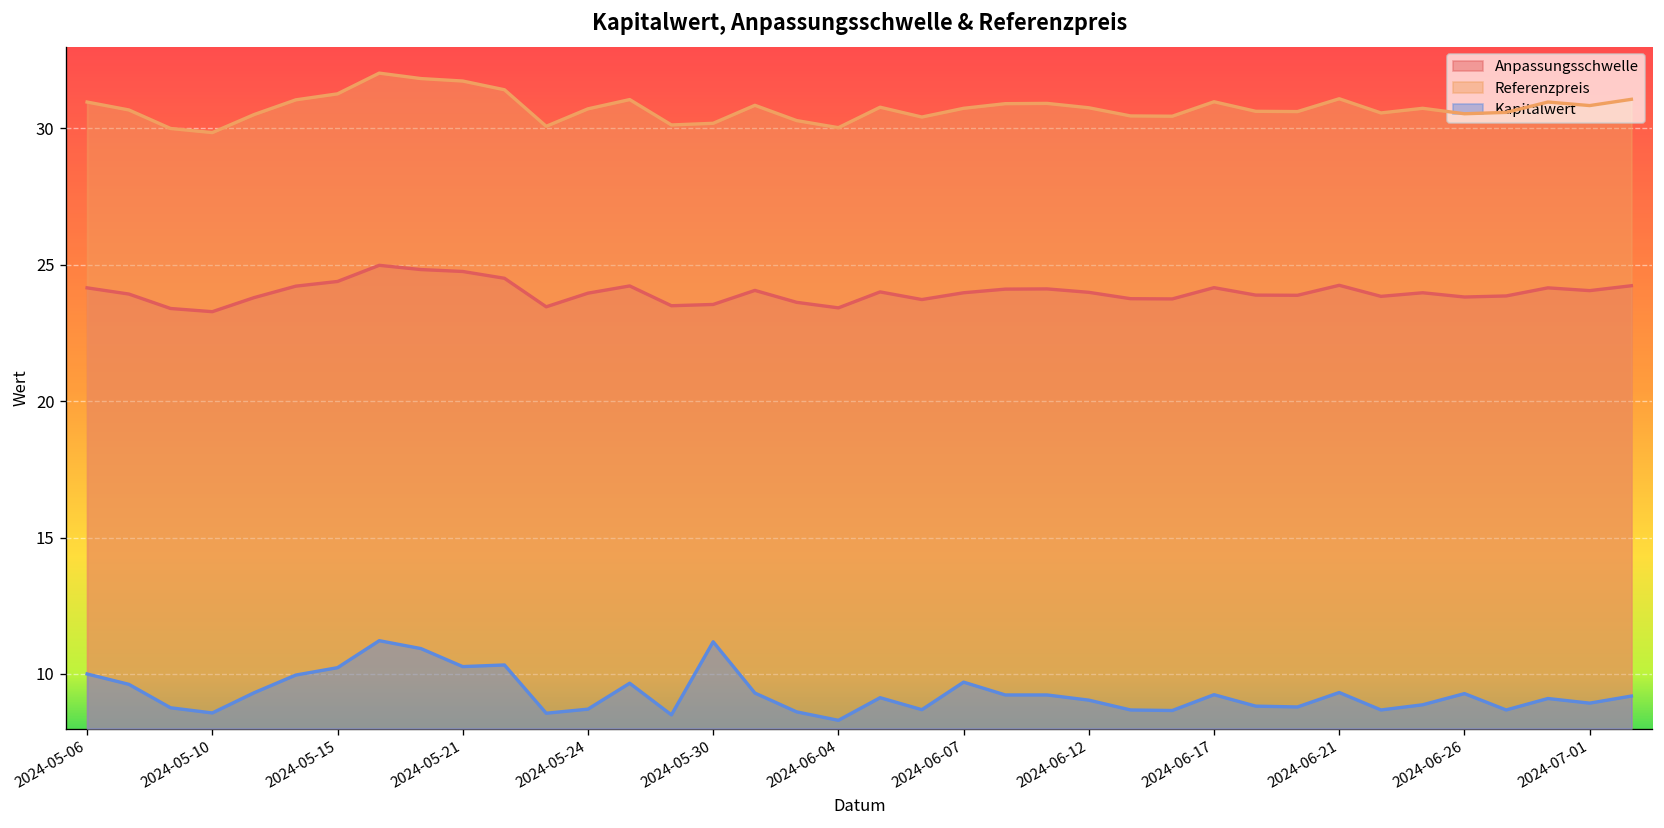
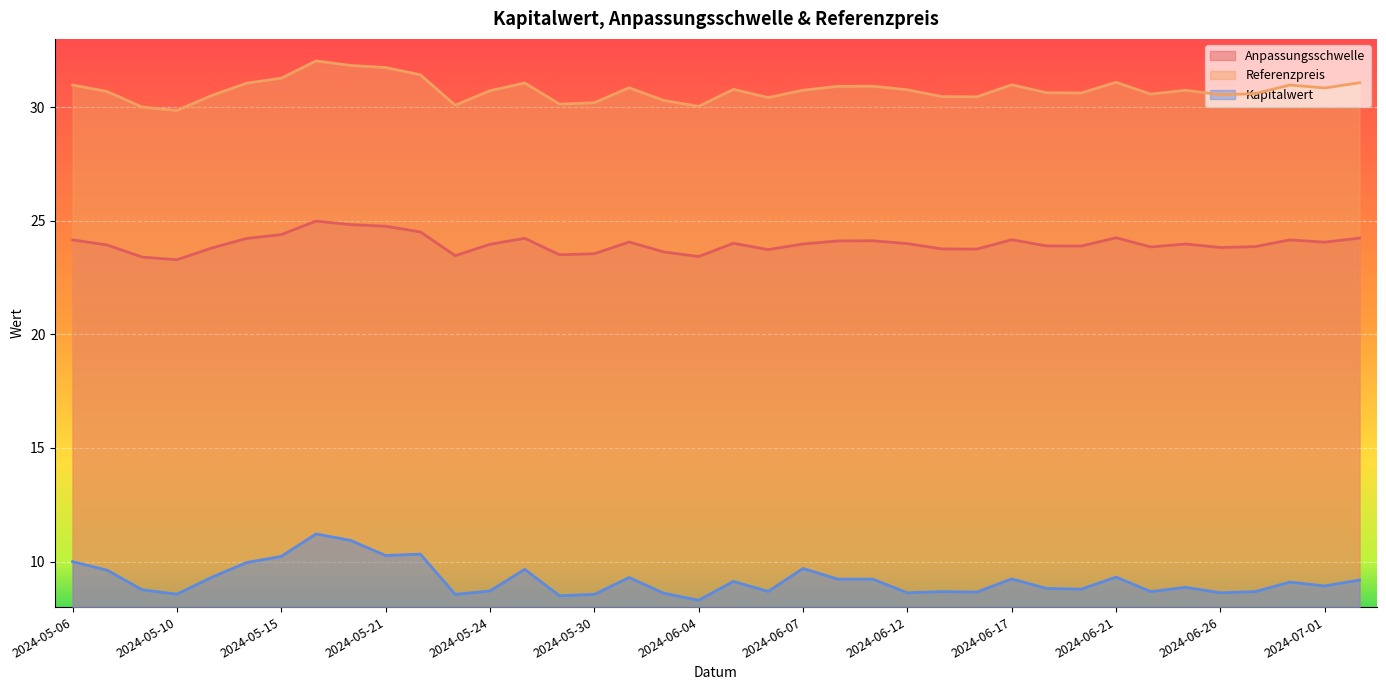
  {
    "Kapitalwert": {
      "2024-05-06": 10.0,
      "2024-05-10": 8.6,
      "2024-05-15": 10.2,
      "2024-05-21": 10.3,
      "2024-05-24": 8.7,
-     "2024-05-30": 11.2,
+     "2024-05-30": 8.6,
      "2024-06-04": 8.3,
      "2024-06-07": 9.7,
-     "2024-06-12": 9.0,
+     "2024-06-12": 8.6,
      "2024-06-17": 9.2,
      "2024-06-21": 9.3,
-     "2024-06-26": 9.3,
+     "2024-06-26": 8.6,
      "2024-07-01": 8.9
    }
  }
